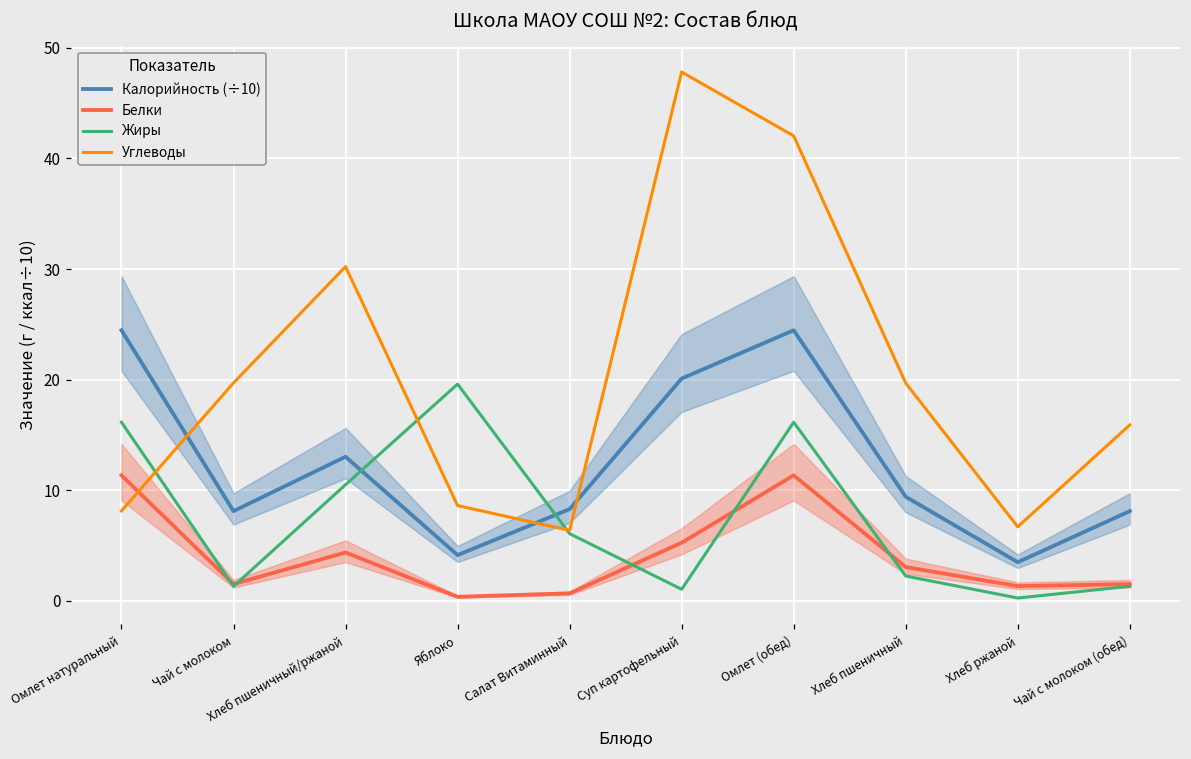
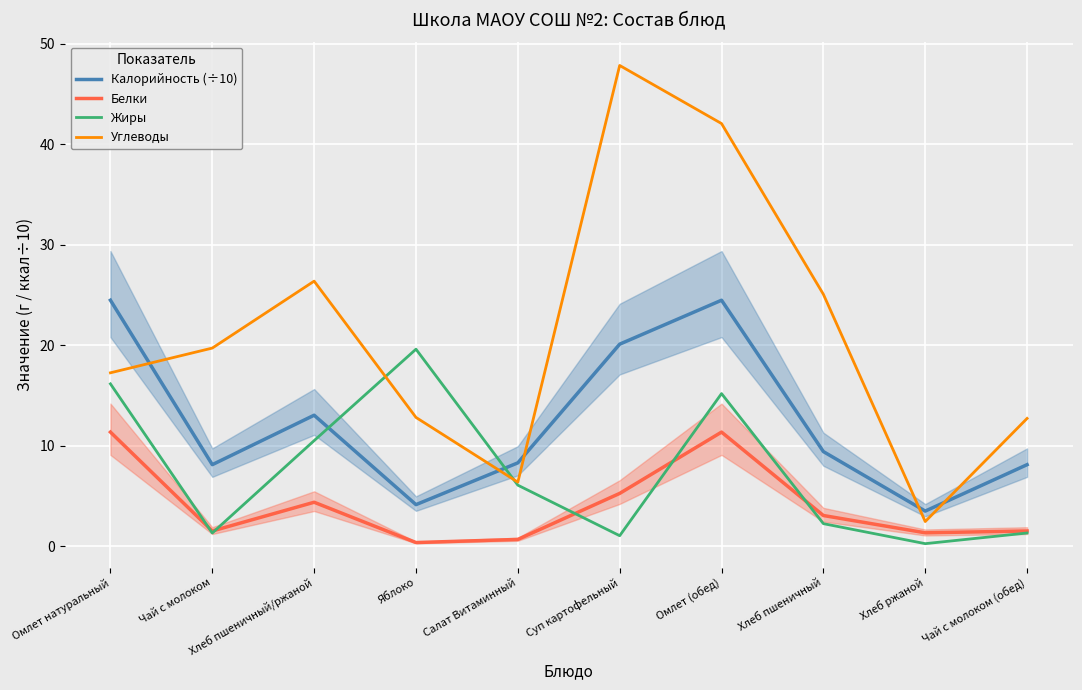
  {
    "Жиры": {
      "Омлет натуральный": 16.1,
      "Хлеб пшеничный/ржаной": 10.5,
      "Яблоко": 19.6,
      "Салат Витаминный": 6.1,
      "Суп картофельный": 1.0,
-     "Омлет (обед)": 16.1,
+     "Омлет (обед)": 15.2,
      "Хлеб пшеничный": 2.2,
      "Хлеб ржаной": 0.2
    },
    "Углеводы": {
-     "Омлет натуральный": 8.1,
+     "Омлет натуральный": 17.2,
      "Чай с молоком": 19.7,
-     "Хлеб пшеничный/ржаной": 30.2,
-     "Яблоко": 8.6,
+     "Хлеб пшеничный/ржаной": 26.4,
+     "Яблоко": 12.8,
      "Салат Витаминный": 6.4,
      "Суп картофельный": 47.8,
      "Омлет (обед)": 42.0,
-     "Хлеб пшеничный": 19.7,
-     "Хлеб ржаной": 6.7,
-     "Чай с молоком (обед)": 15.9
+     "Хлеб пшеничный": 25.1,
+     "Хлеб ржаной": 2.4,
+     "Чай с молоком (обед)": 12.7
    }
  }
